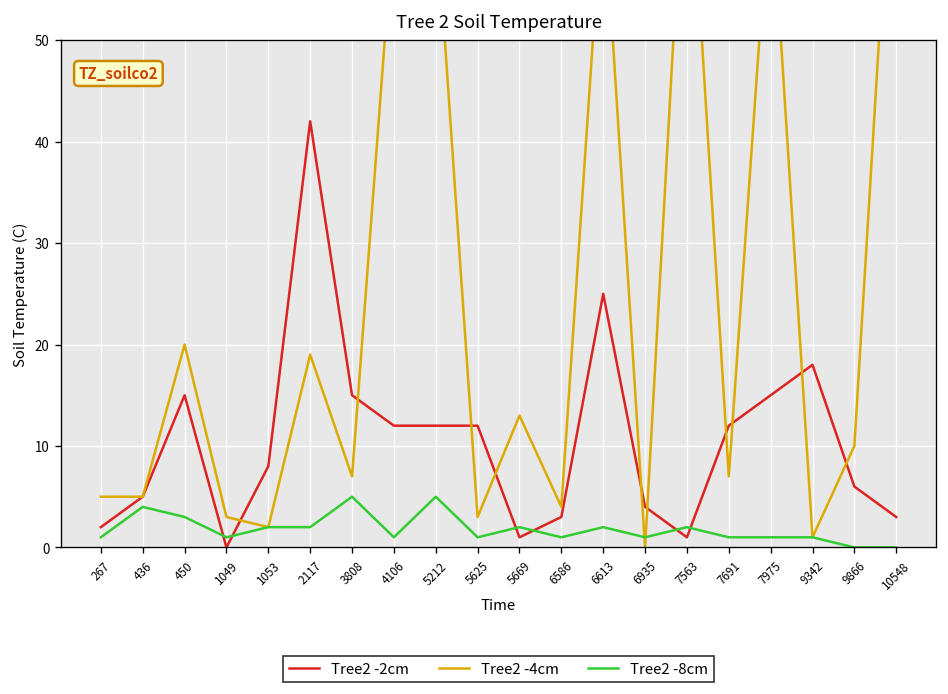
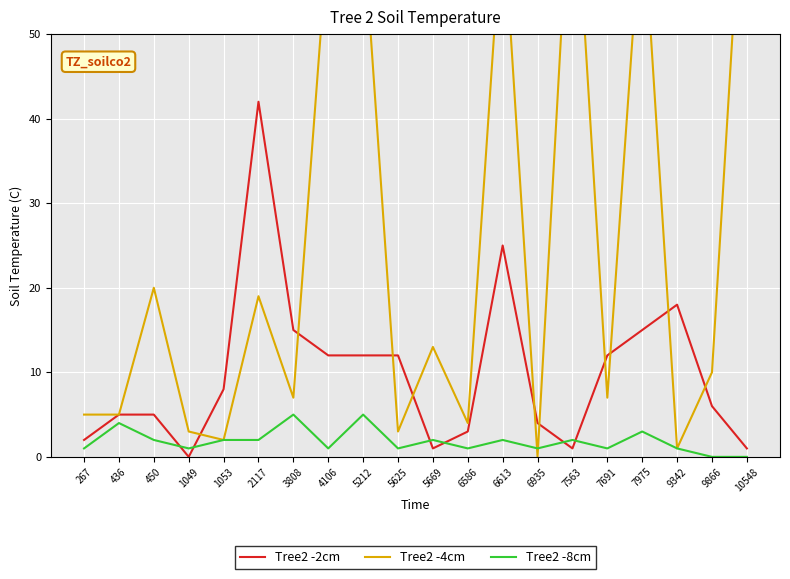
  {
    "Tree2 -2cm": {
      "267": 2,
-     "450": 15,
+     "450": 5,
      "1049": 0,
      "1053": 8,
      "2117": 42,
      "3808": 15,
      "4106": 12,
      "5212": 12,
      "5625": 12,
      "5669": 1,
      "6586": 3,
      "6613": 25,
      "6935": 4,
      "7563": 1,
      "7691": 12,
      "7975": 15,
      "9342": 18,
      "9866": 6,
-     "10548": 3
+     "10548": 1
    },
    "Tree2 -4cm": {
      "267": 5,
      "450": 20,
      "1049": 3,
      "2117": 19,
      "3808": 7,
      "5625": 3,
      "5669": 13,
      "6586": 4,
      "6935": 0,
      "7691": 7,
      "9866": 10
    },
    "Tree2 -8cm": {
      "267": 1,
      "436": 4,
-     "450": 3,
+     "450": 2,
      "1049": 1,
      "2117": 2,
      "3808": 5,
      "4106": 1,
      "5212": 5,
      "5625": 1,
      "5669": 2,
      "6586": 1,
      "6613": 2,
      "6935": 1,
      "7563": 2,
      "7691": 1,
-     "7975": 1,
+     "7975": 3,
      "9866": 0,
      "10548": 0
    }
  }
